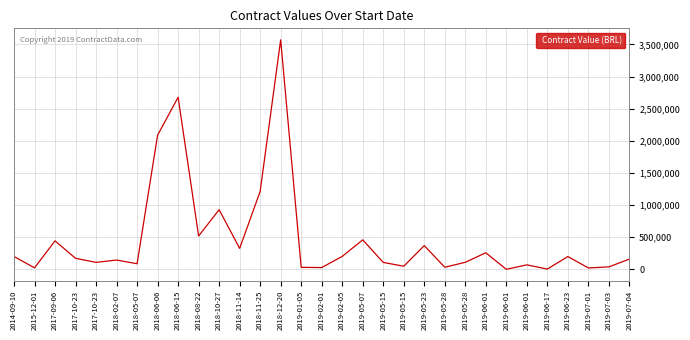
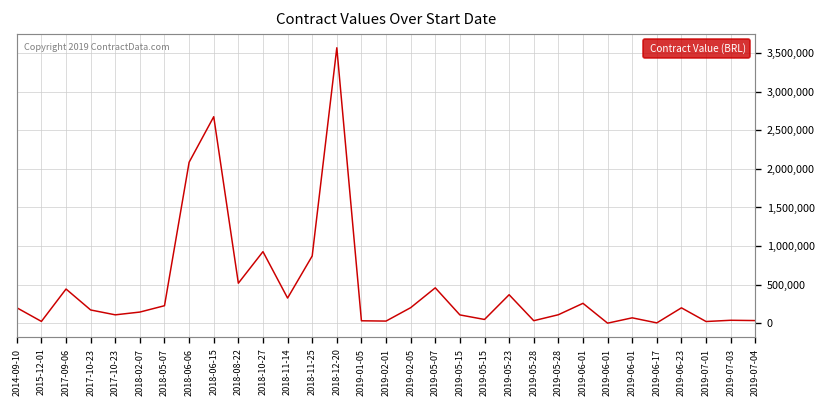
  {
    "2014-09-10": "200,000",
    "2015-12-01": "0",
    "2017-09-06": "400,000",
    "2018-02-07": "100,000",
-   "2018-05-07": "100,000",
+   "2018-05-07": "200,000",
    "2018-06-06": "2,100,000",
    "2018-06-15": "2,700,000",
    "2018-08-22": "500,000",
    "2018-10-27": "900,000",
    "2018-11-14": "300,000",
-   "2018-11-25": "1,200,000",
+   "2018-11-25": "900,000",
    "2018-12-20": "3,600,000",
    "2019-01-05": "0",
    "2019-02-01": "0",
    "2019-02-05": "200,000",
    "2019-05-07": "500,000",
    "2019-05-23": "400,000",
    "2019-06-17": "0",
    "2019-06-23": "200,000",
    "2019-07-01": "0",
    "2019-07-03": "0",
-   "2019-07-04": "200,000"
+   "2019-07-04": "0"
  }
